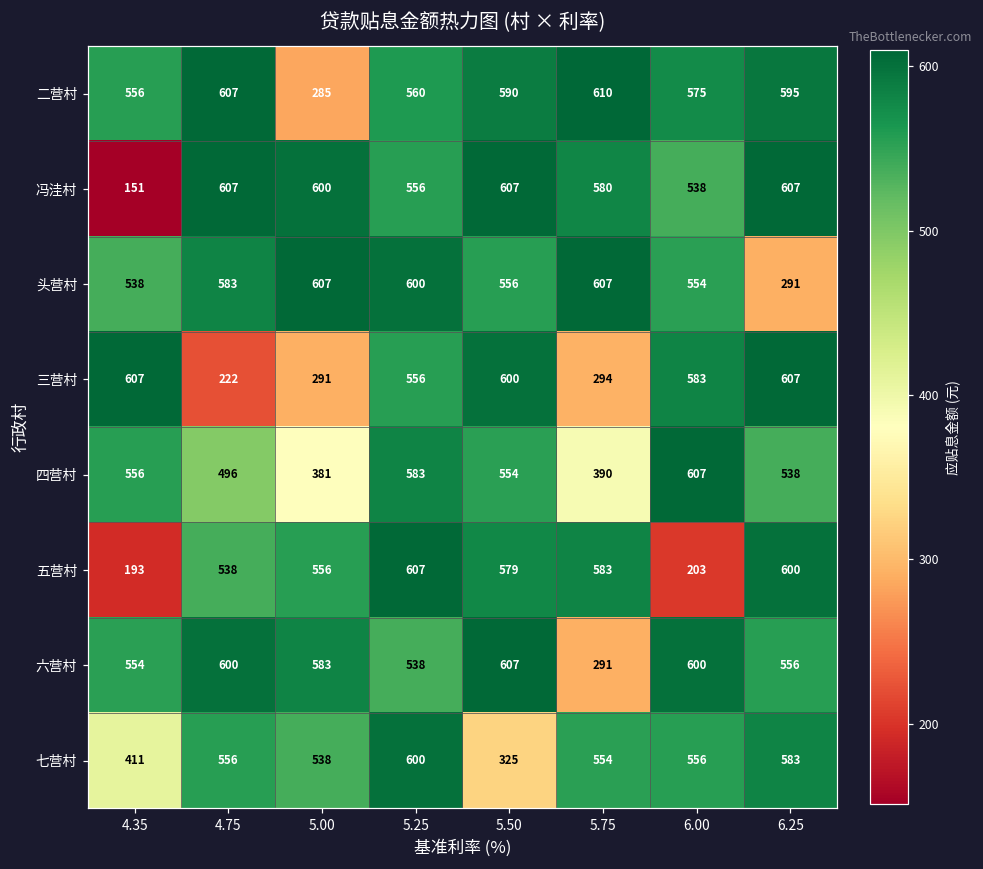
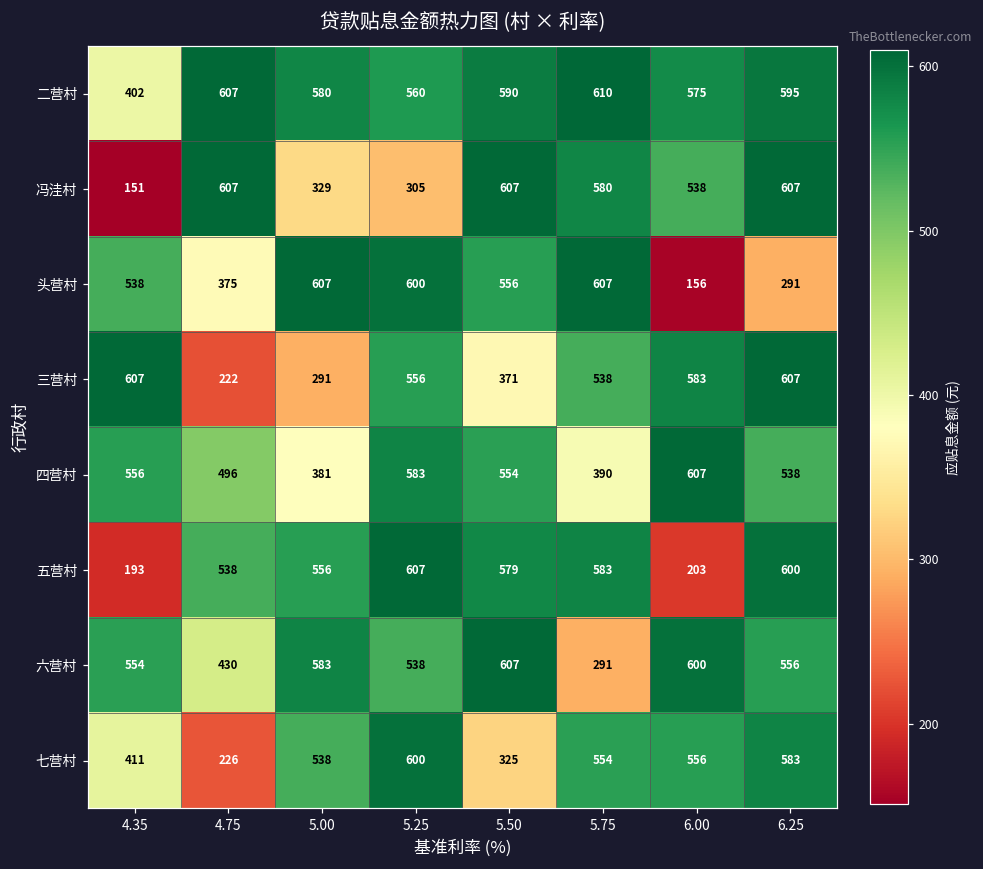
  {
    "二营村": {
-     "4.35": 556,
+     "4.35": 402,
      "4.75": 607,
-     "5.00": 285,
+     "5.00": 580,
      "5.25": 560,
      "5.50": 590,
      "5.75": 610,
      "6.00": 575,
      "6.25": 595
    },
    "冯洼村": {
      "4.35": 151,
      "4.75": 607,
-     "5.00": 600,
-     "5.25": 556,
+     "5.00": 329,
+     "5.25": 305,
      "5.50": 607,
      "5.75": 580,
      "6.00": 538,
      "6.25": 607
    },
    "头营村": {
      "4.35": 538,
-     "4.75": 583,
+     "4.75": 375,
      "5.00": 607,
      "5.25": 600,
      "5.50": 556,
      "5.75": 607,
-     "6.00": 554,
+     "6.00": 156,
      "6.25": 291
    },
    "三营村": {
      "4.35": 607,
      "4.75": 222,
      "5.00": 291,
      "5.25": 556,
-     "5.50": 600,
-     "5.75": 294,
+     "5.50": 371,
+     "5.75": 538,
      "6.00": 583,
      "6.25": 607
    },
    "四营村": {
      "4.35": 556,
      "4.75": 496,
      "5.00": 381,
      "5.25": 583,
      "5.50": 554,
      "5.75": 390,
      "6.00": 607,
      "6.25": 538
    },
    "五营村": {
      "4.35": 193,
      "4.75": 538,
      "5.00": 556,
      "5.25": 607,
      "5.50": 579,
      "5.75": 583,
      "6.00": 203,
      "6.25": 600
    },
    "六营村": {
      "4.35": 554,
-     "4.75": 600,
+     "4.75": 430,
      "5.00": 583,
      "5.25": 538,
      "5.50": 607,
      "5.75": 291,
      "6.00": 600,
      "6.25": 556
    },
    "七营村": {
      "4.35": 411,
-     "4.75": 556,
+     "4.75": 226,
      "5.00": 538,
      "5.25": 600,
      "5.50": 325,
      "5.75": 554,
      "6.00": 556,
      "6.25": 583
    }
  }
